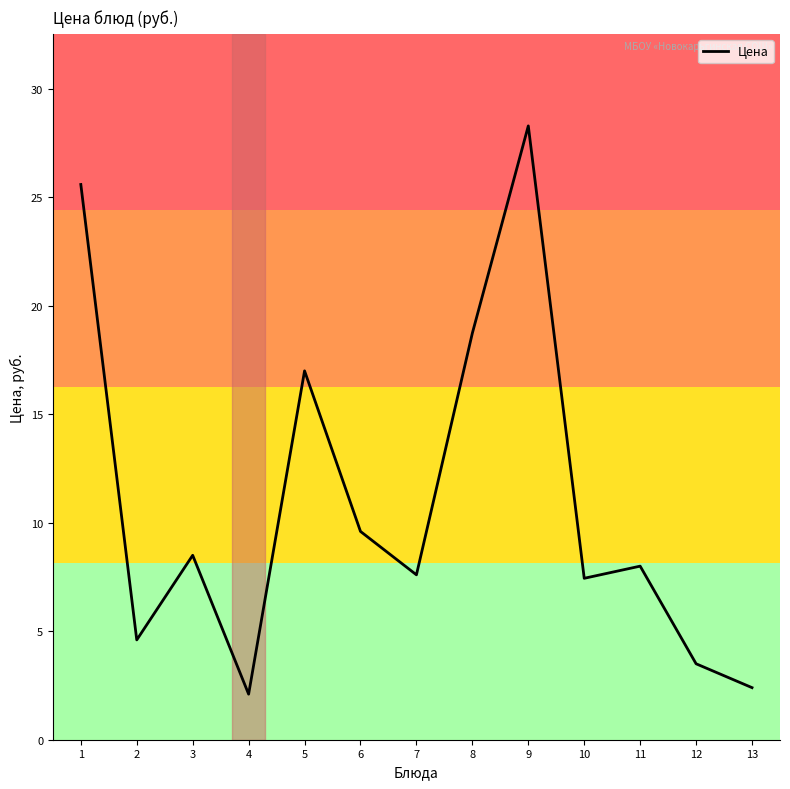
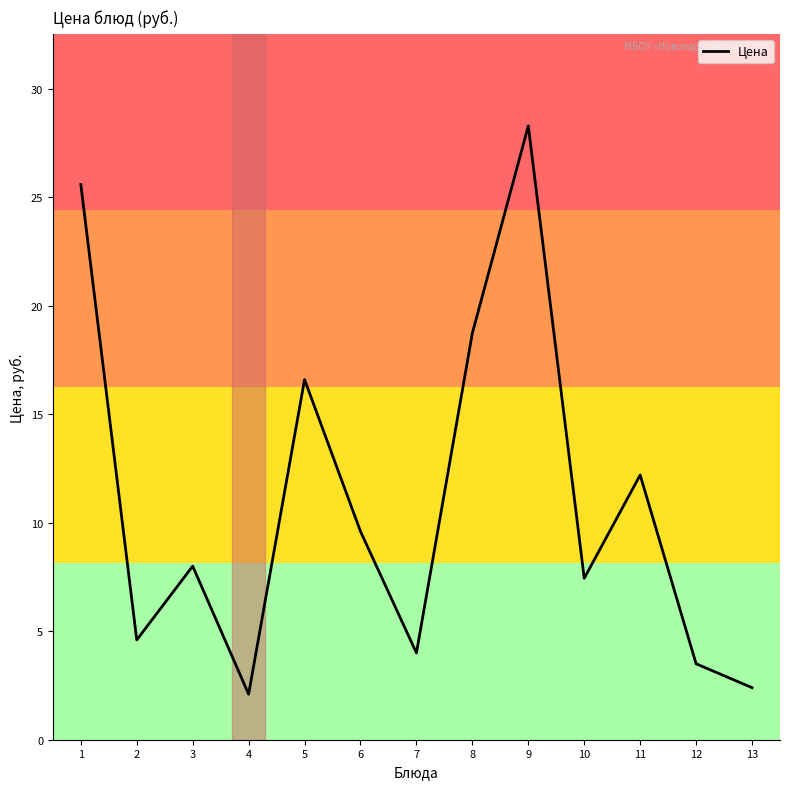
  {
    "1": 25.6,
    "2": 4.6,
-   "3": 8.5,
+   "3": 8.0,
    "4": 2.1,
-   "5": 17.0,
+   "5": 16.6,
    "6": 9.6,
-   "7": 7.6,
+   "7": 4.0,
    "8": 18.7,
    "9": 28.3,
    "10": 7.4,
-   "11": 8.0,
+   "11": 12.2,
    "12": 3.5,
    "13": 2.4
  }
